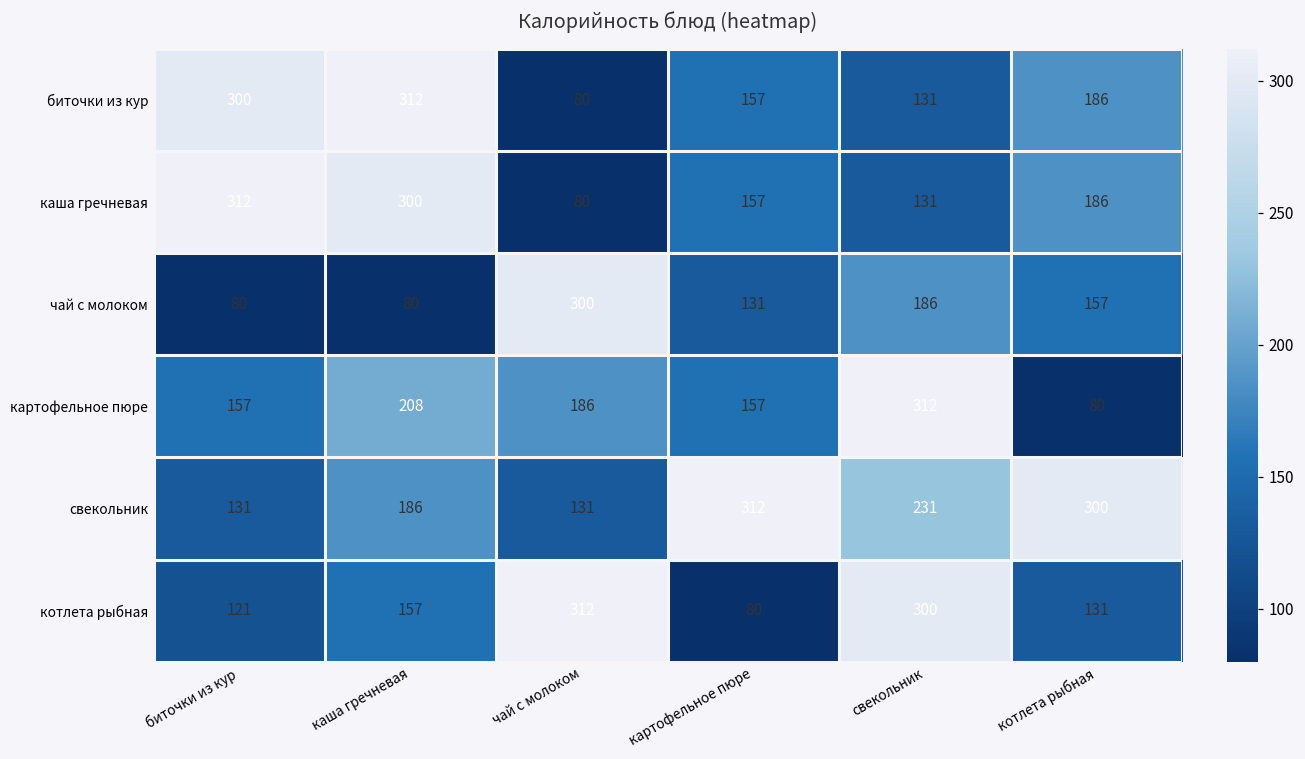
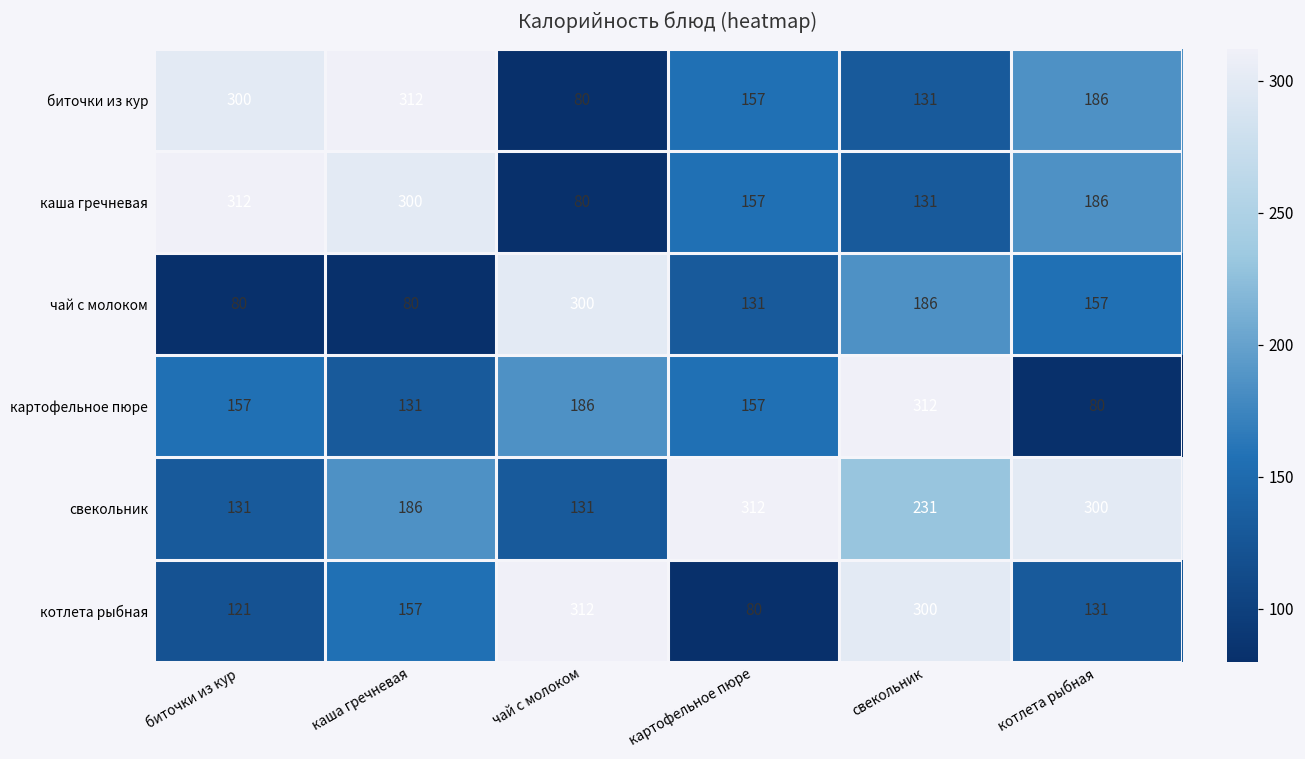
  {
    "биточки из кур": {
      "чай с молоком": 80,
      "картофельное пюре": 157,
      "свекольник": 131,
      "котлета рыбная": 186
    },
    "каша гречневая": {
      "чай с молоком": 80,
      "картофельное пюре": 157,
      "свекольник": 131,
      "котлета рыбная": 186
    },
    "чай с молоком": {
      "биточки из кур": 80,
      "каша гречневая": 80,
      "картофельное пюре": 131,
      "свекольник": 186,
      "котлета рыбная": 157
    },
    "картофельное пюре": {
      "биточки из кур": 157,
-     "каша гречневая": 208,
+     "каша гречневая": 131,
      "чай с молоком": 186,
      "картофельное пюре": 157,
      "котлета рыбная": 80
    },
    "свекольник": {
      "биточки из кур": 131,
      "каша гречневая": 186,
      "чай с молоком": 131,
      "свекольник": 231
    },
    "котлета рыбная": {
      "биточки из кур": 121,
      "каша гречневая": 157,
      "картофельное пюре": 80,
      "котлета рыбная": 131
    }
  }
